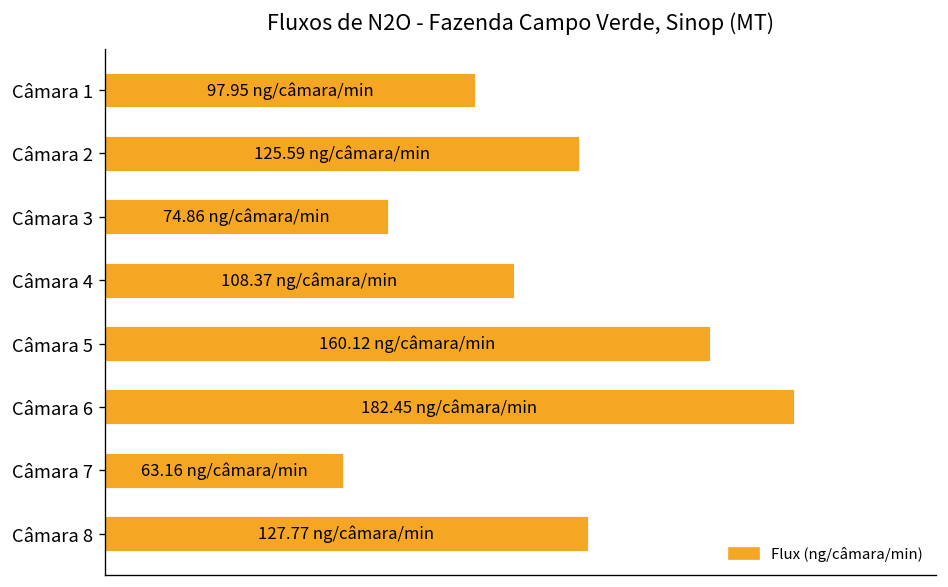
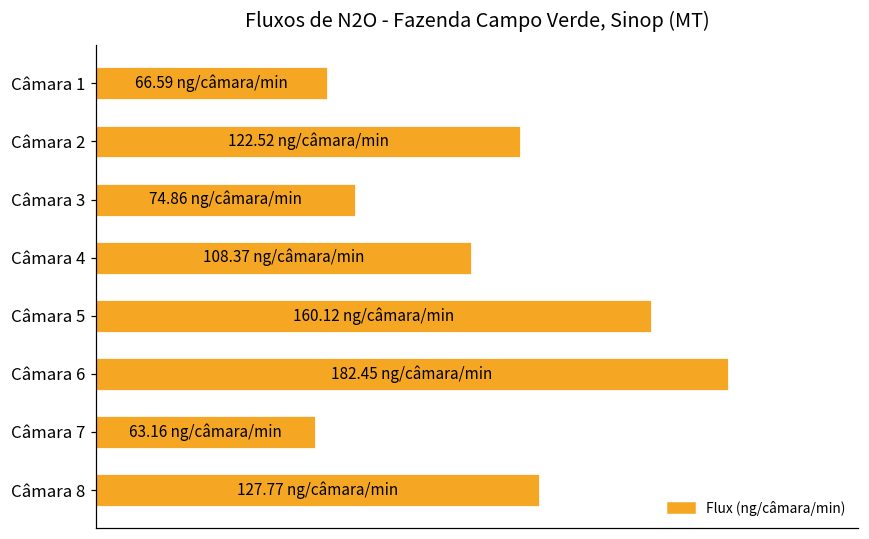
  {
-   "Câmara 1": 97.95,
-   "Câmara 2": 125.59
+   "Câmara 1": 66.59,
+   "Câmara 2": 122.52
  }
